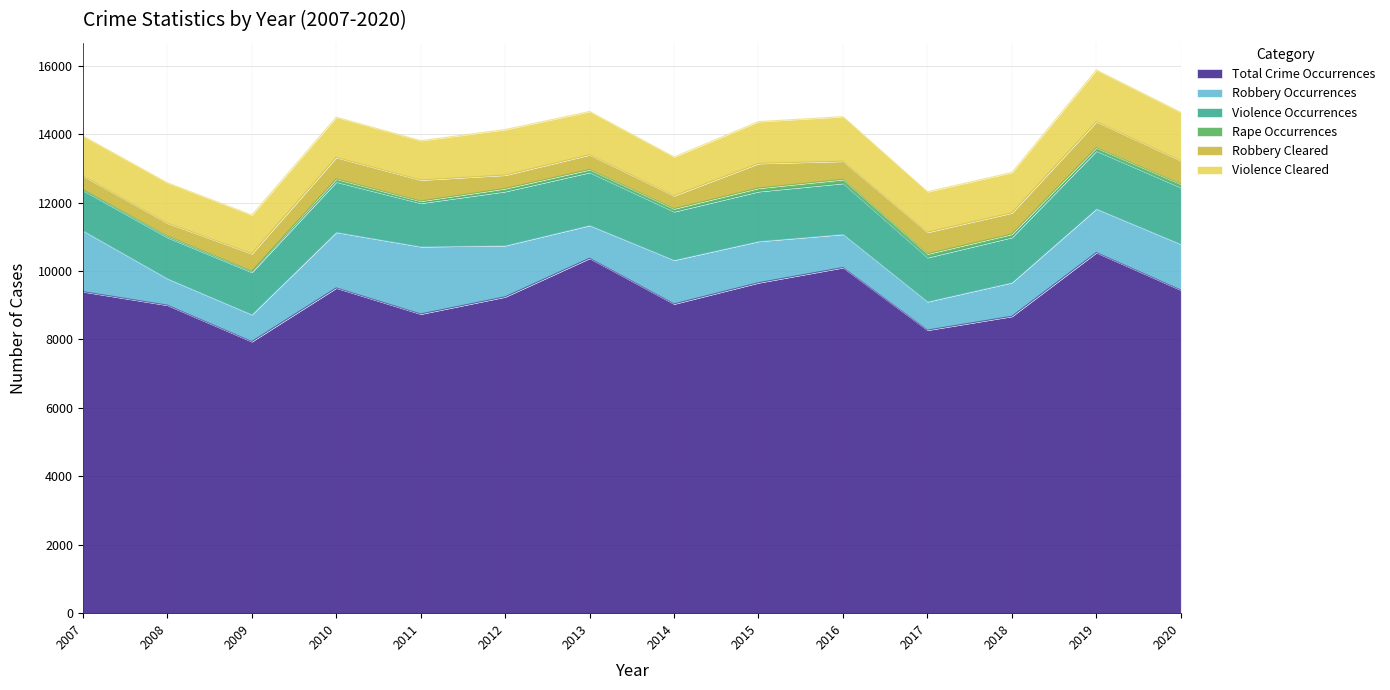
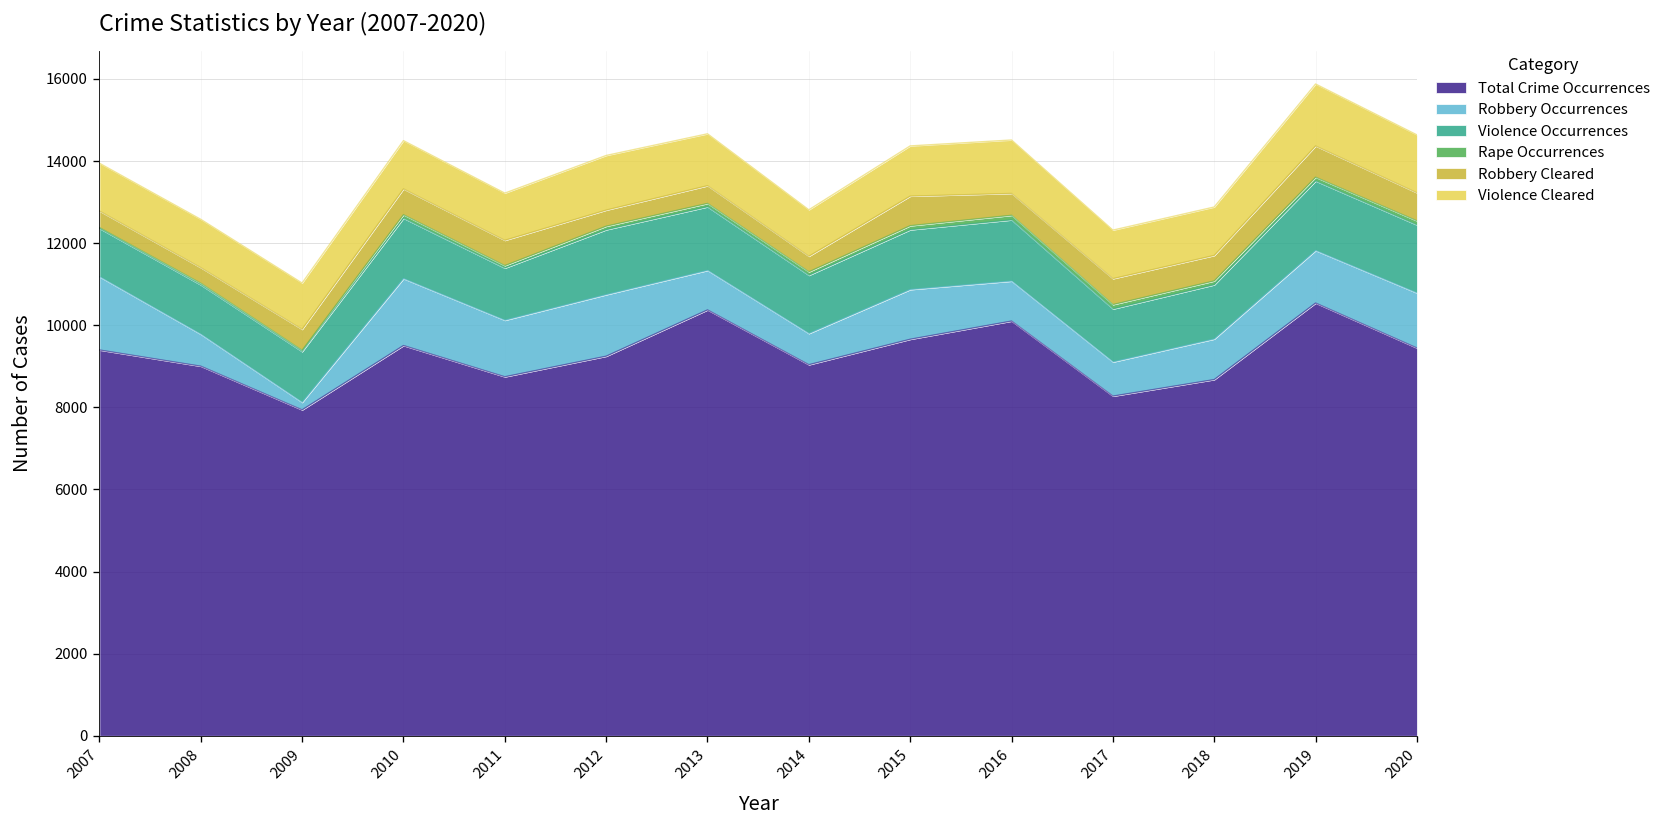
  {
    "Total Crime Occurrences": {
      "2007": 9400,
      "2008": 9000,
      "2009": 7900,
      "2010": 9500,
      "2011": 8700,
      "2012": 9200,
      "2013": 10400,
      "2014": 9000,
      "2015": 9700,
      "2016": 10100,
      "2017": 8300,
      "2018": 8700,
      "2019": 10500,
      "2020": 9400
    },
    "Robbery Occurrences": {
      "2007": 1800,
      "2008": 800,
-     "2009": 800,
+     "2009": 200,
      "2010": 1600,
-     "2011": 2000,
+     "2011": 1400,
      "2012": 1500,
      "2013": 1000,
-     "2014": 1300,
+     "2014": 800,
      "2015": 1200,
      "2016": 1000,
      "2017": 800,
      "2018": 1000,
      "2019": 1300,
      "2020": 1300
    },
    "Violence Occurrences": {
      "2010": 1500,
      "2012": 1600,
      "2013": 1500,
      "2014": 1400,
      "2015": 1500,
      "2016": 1500,
      "2017": 1300,
      "2018": 1300,
      "2019": 1700,
      "2020": 1700
    },
    "Rape Occurrences": {
      "2010": 100,
      "2012": 100,
      "2013": 100,
      "2014": 100,
      "2015": 100,
      "2016": 100,
      "2017": 100,
      "2018": 100,
      "2019": 100,
      "2020": 100
    }
  }
